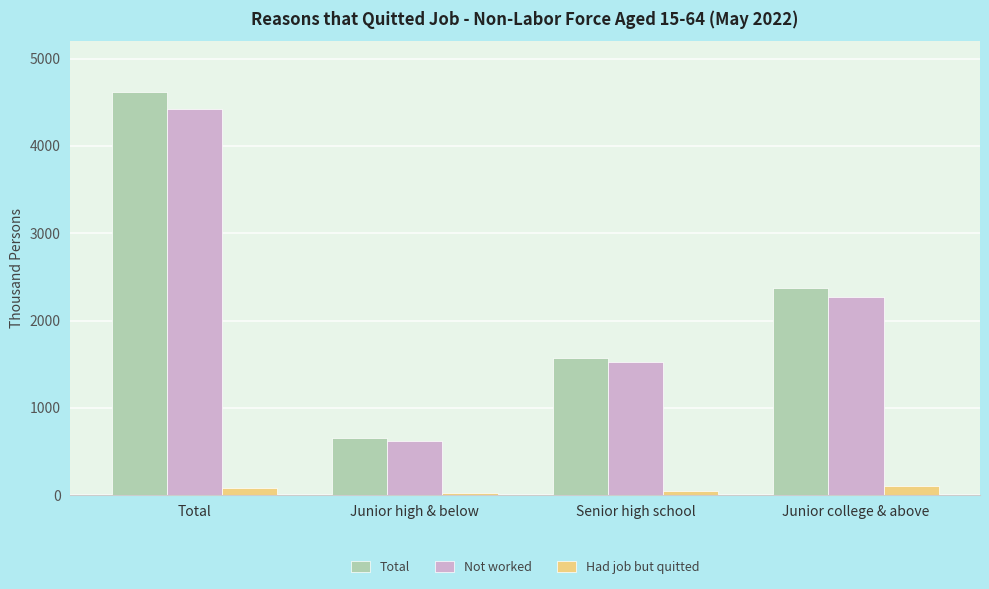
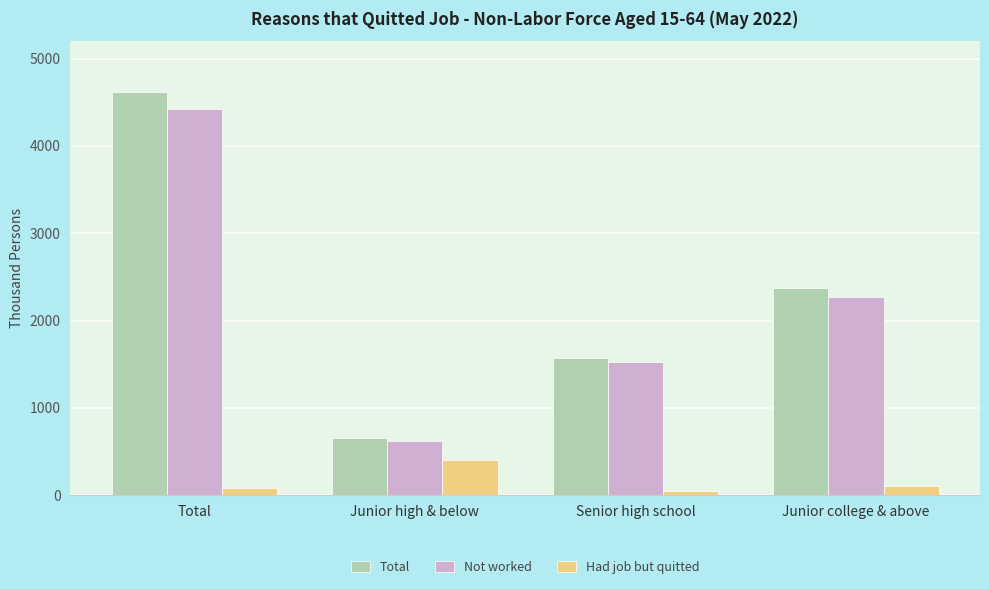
  {
    "Had job but quitted": {
      "Total": 100,
-     "Junior high & below": 0,
+     "Junior high & below": 400,
      "Senior high school": 0,
      "Junior college & above": 100
    }
  }
